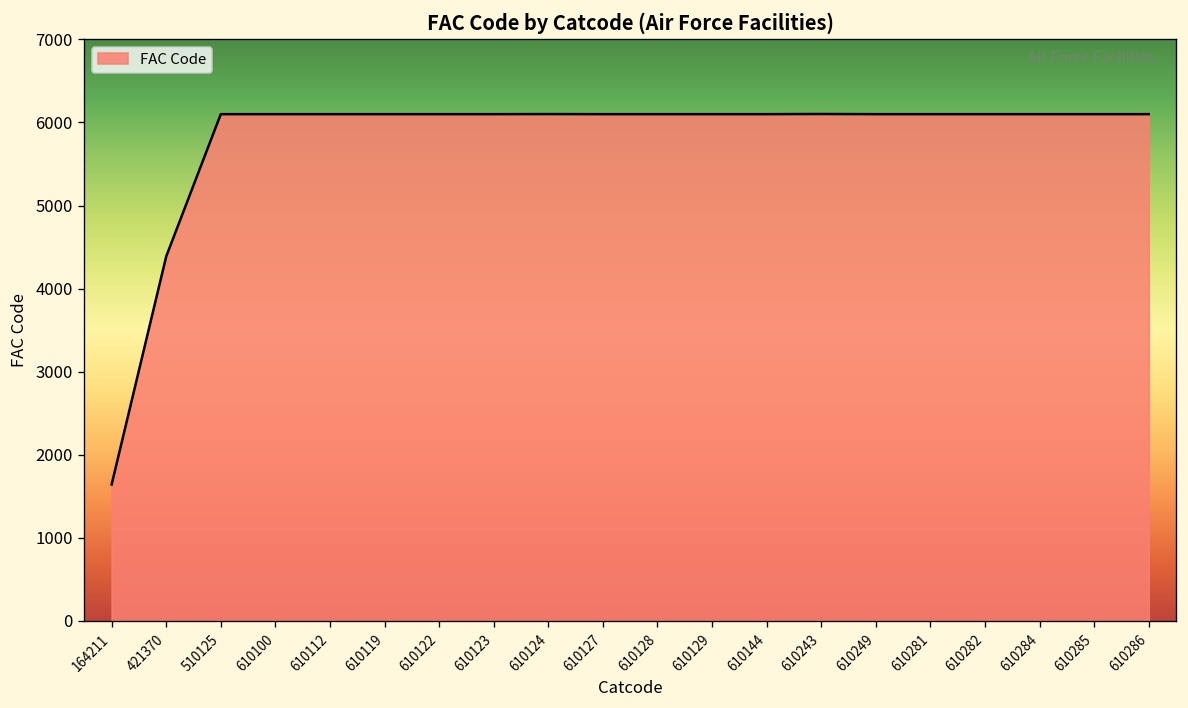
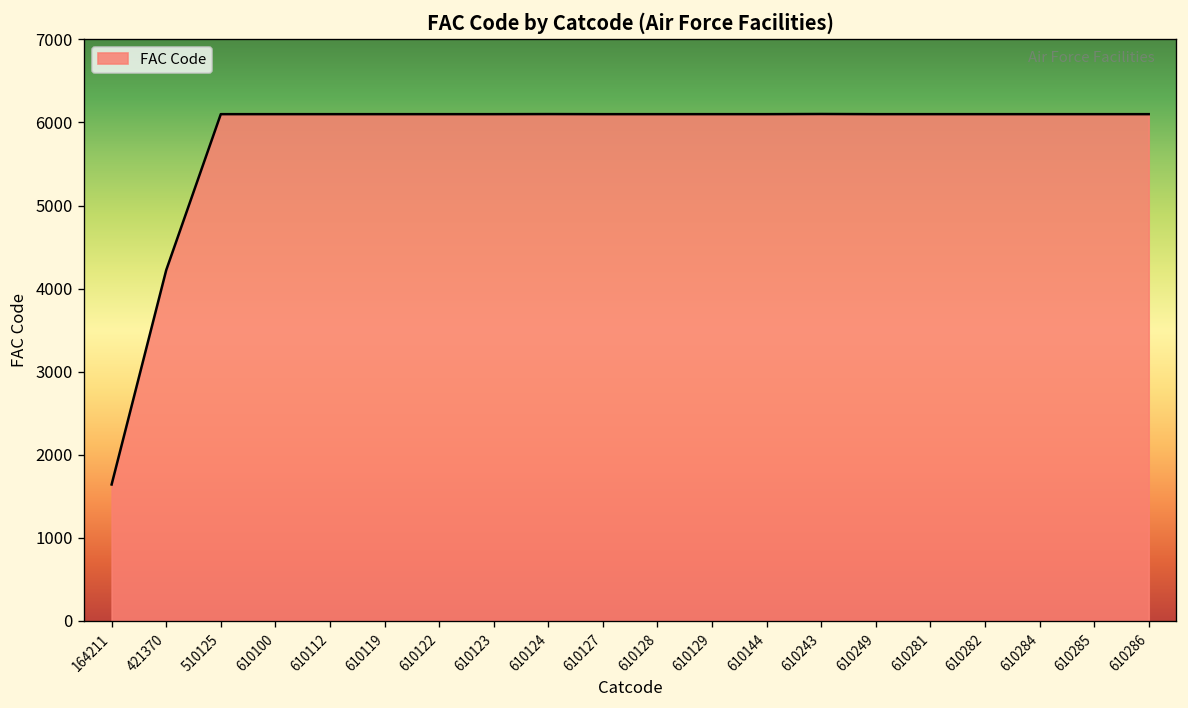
  {
    "164211": 1600,
-   "421370": 4400,
+   "421370": 4200,
    "510125": 6100,
    "610100": 6100,
    "610112": 6100,
    "610119": 6100,
    "610122": 6100,
    "610123": 6100,
    "610124": 6100,
    "610127": 6100,
    "610128": 6100,
    "610129": 6100,
    "610144": 6100,
    "610243": 6100,
    "610249": 6100,
    "610281": 6100,
    "610282": 6100,
    "610284": 6100,
    "610285": 6100,
    "610286": 6100
  }
